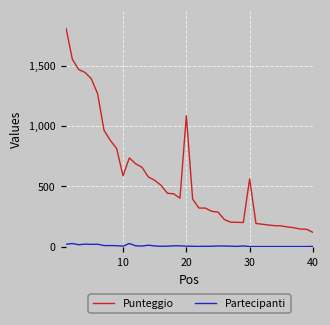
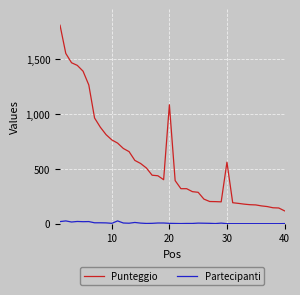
  {
    "Punteggio": {
-     "10": "590",
+     "10": "770",
      "20": "1,090",
      "30": "560",
      "40": "120"
    },
    "Partecipanti": {
      "10": "0",
      "20": "0",
      "30": "0",
      "40": "0"
    }
  }
